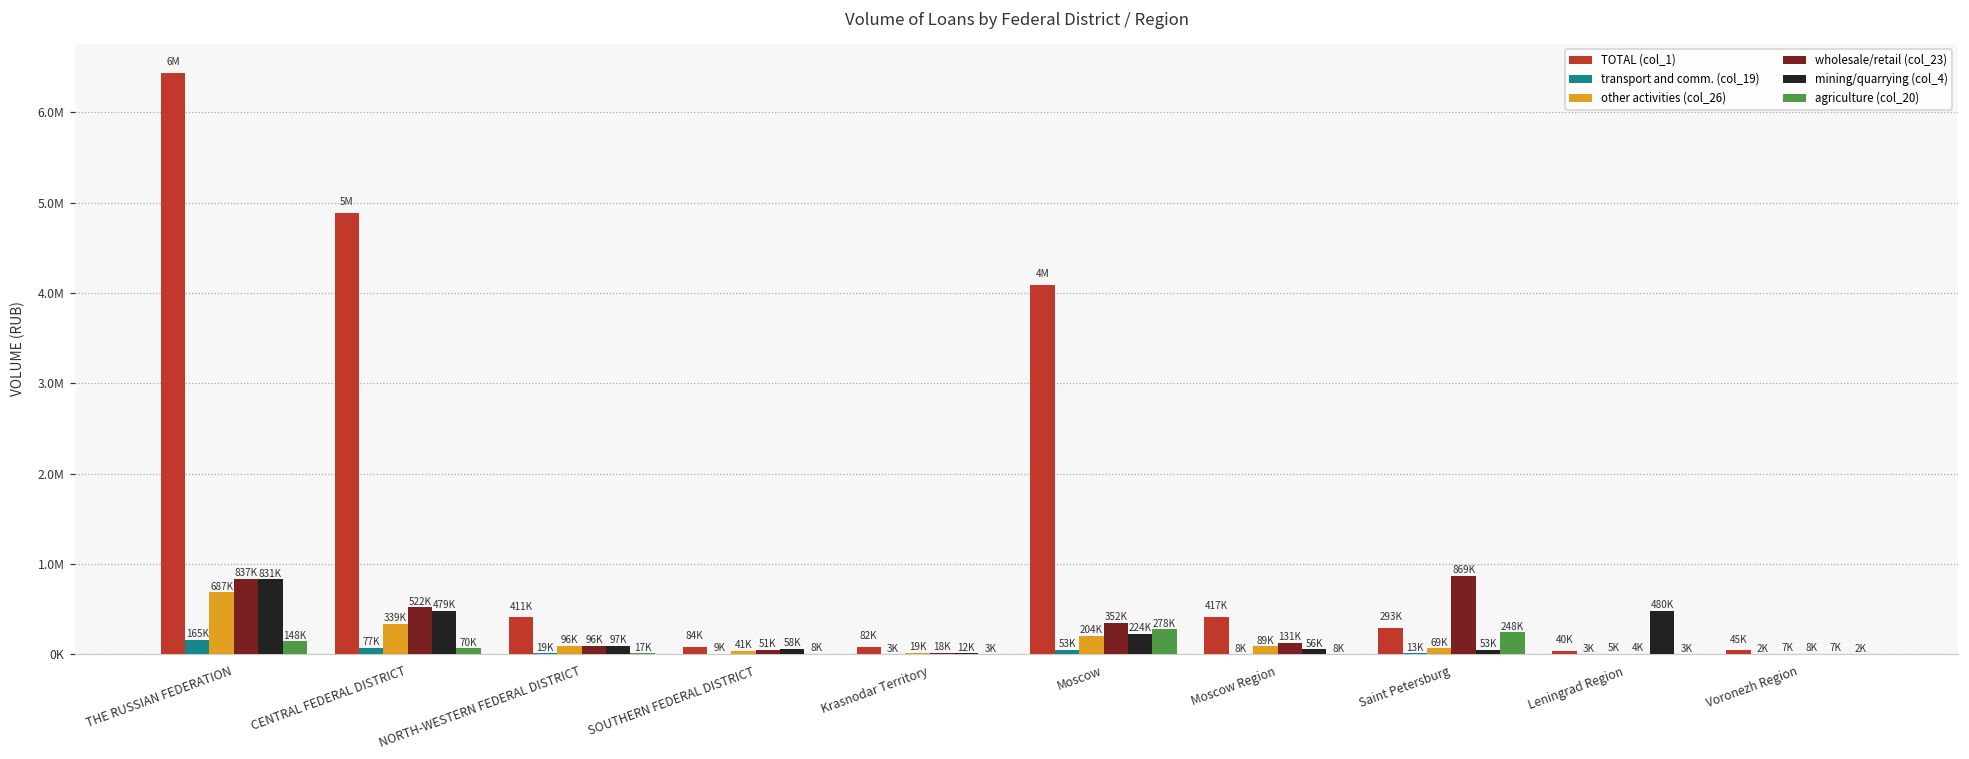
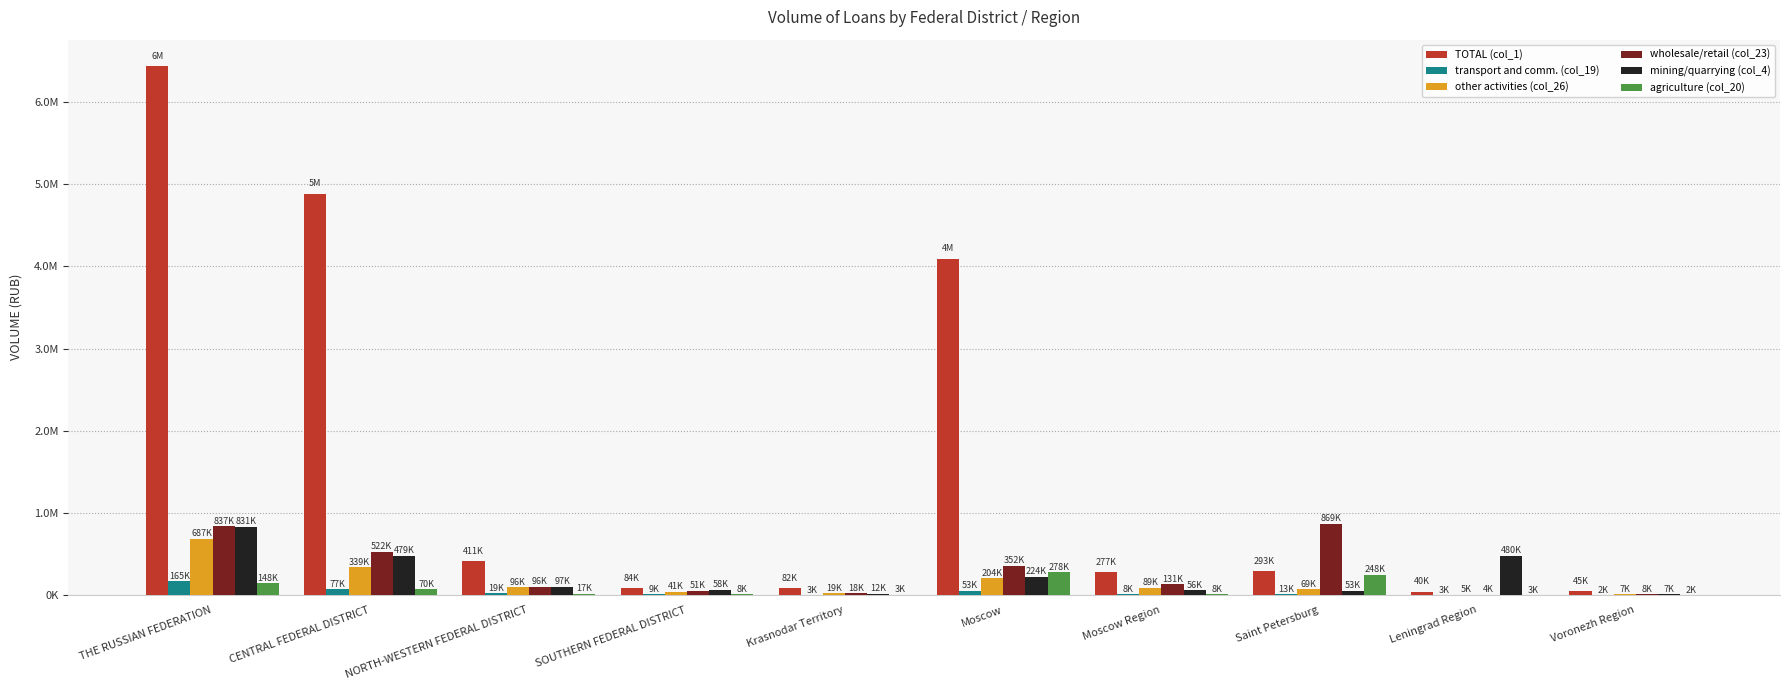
  {
    "TOTAL (col_1)": {
      "THE RUSSIAN FEDERATION": "6M",
      "CENTRAL FEDERAL DISTRICT": "5M",
      "NORTH-WESTERN FEDERAL DISTRICT": "411K",
      "SOUTHERN FEDERAL DISTRICT": "84K",
      "Krasnodar Territory": "82K",
      "Moscow": "4M",
-     "Moscow Region": "417K",
+     "Moscow Region": "277K",
      "Saint Petersburg": "293K",
      "Leningrad Region": "40K",
      "Voronezh Region": "45K"
    },
    "transport and comm. (col_19)": {
      "THE RUSSIAN FEDERATION": "165K",
      "CENTRAL FEDERAL DISTRICT": "77K",
      "NORTH-WESTERN FEDERAL DISTRICT": "19K",
      "SOUTHERN FEDERAL DISTRICT": "9K",
      "Krasnodar Territory": "3K",
      "Moscow": "53K",
      "Moscow Region": "8K",
      "Saint Petersburg": "13K",
      "Leningrad Region": "3K",
      "Voronezh Region": "2K"
    },
    "other activities (col_26)": {
      "THE RUSSIAN FEDERATION": "687K",
      "CENTRAL FEDERAL DISTRICT": "339K",
      "NORTH-WESTERN FEDERAL DISTRICT": "96K",
      "SOUTHERN FEDERAL DISTRICT": "41K",
      "Krasnodar Territory": "19K",
      "Moscow": "204K",
      "Moscow Region": "89K",
      "Saint Petersburg": "69K",
      "Leningrad Region": "5K",
      "Voronezh Region": "7K"
    },
    "wholesale/retail (col_23)": {
      "THE RUSSIAN FEDERATION": "837K",
      "CENTRAL FEDERAL DISTRICT": "522K",
      "NORTH-WESTERN FEDERAL DISTRICT": "96K",
      "SOUTHERN FEDERAL DISTRICT": "51K",
      "Krasnodar Territory": "18K",
      "Moscow": "352K",
      "Moscow Region": "131K",
      "Saint Petersburg": "869K",
      "Leningrad Region": "4K",
      "Voronezh Region": "8K"
    },
    "mining/quarrying (col_4)": {
      "THE RUSSIAN FEDERATION": "831K",
      "CENTRAL FEDERAL DISTRICT": "479K",
      "NORTH-WESTERN FEDERAL DISTRICT": "97K",
      "SOUTHERN FEDERAL DISTRICT": "58K",
      "Krasnodar Territory": "12K",
      "Moscow": "224K",
      "Moscow Region": "56K",
      "Saint Petersburg": "53K",
      "Leningrad Region": "480K",
      "Voronezh Region": "7K"
    },
    "agriculture (col_20)": {
      "THE RUSSIAN FEDERATION": "148K",
      "CENTRAL FEDERAL DISTRICT": "70K",
      "NORTH-WESTERN FEDERAL DISTRICT": "17K",
      "SOUTHERN FEDERAL DISTRICT": "8K",
      "Krasnodar Territory": "3K",
      "Moscow": "278K",
      "Moscow Region": "8K",
      "Saint Petersburg": "248K",
      "Leningrad Region": "3K",
      "Voronezh Region": "2K"
    }
  }
